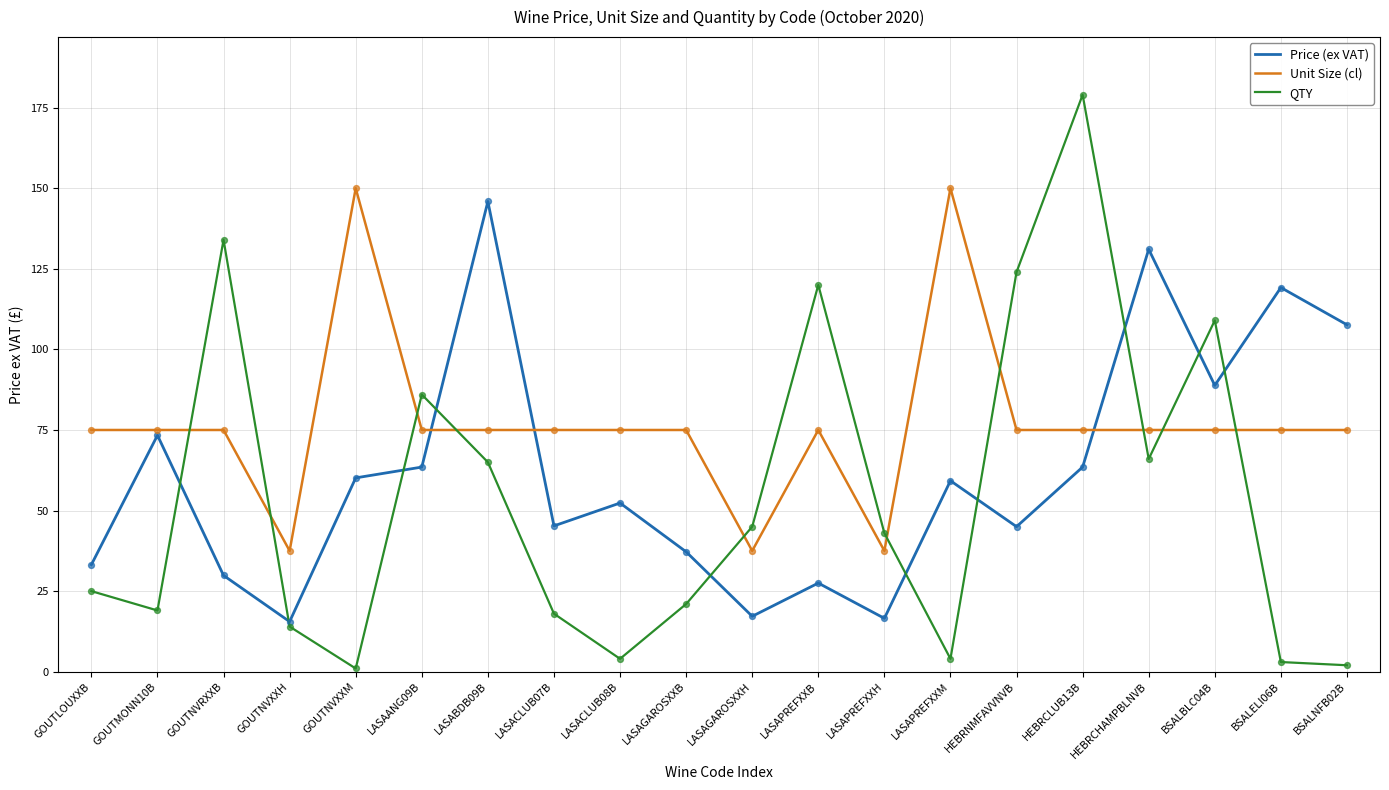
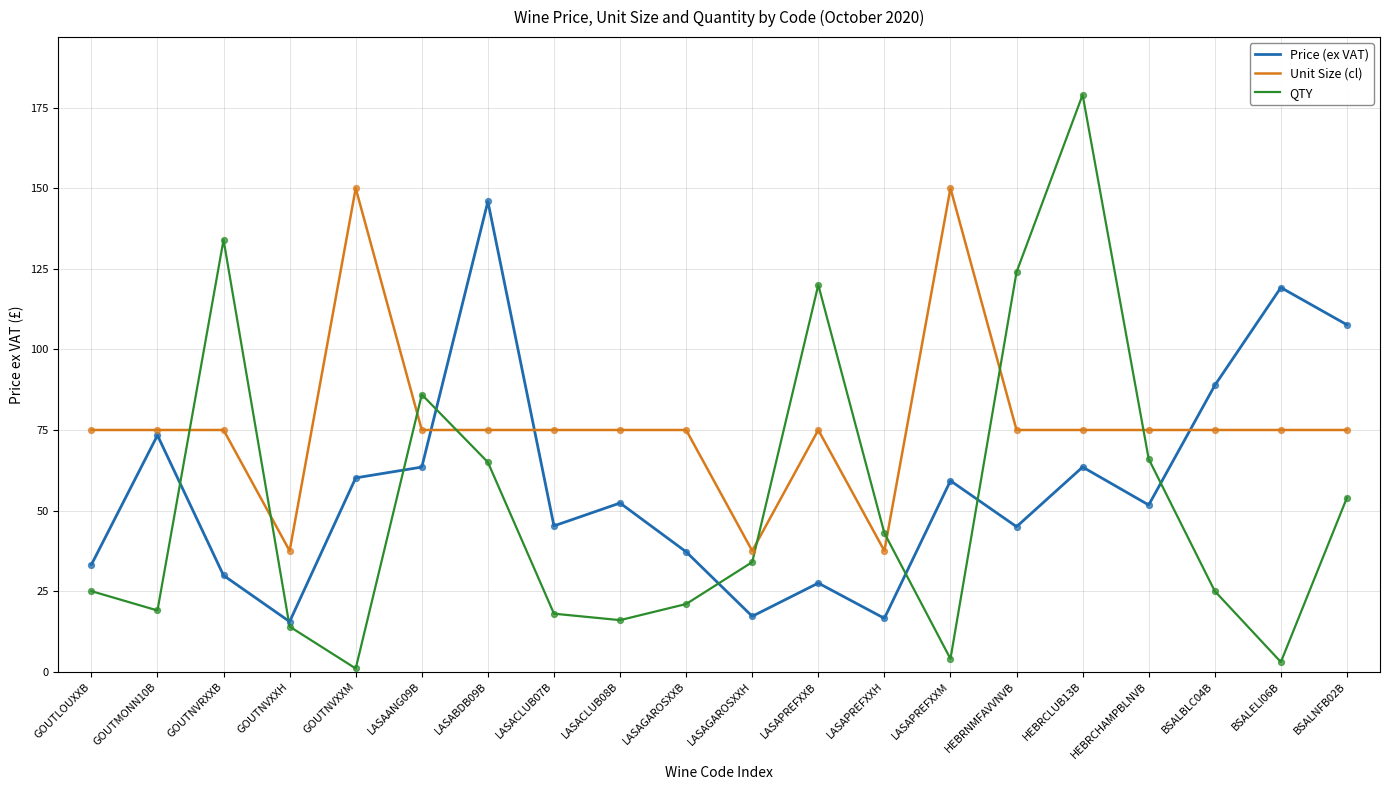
  {
    "Price (ex VAT)": {
      "GOUTLOUXXB": 33,
      "GOUTMONN10B": 73,
      "GOUTNVRXXB": 30,
      "GOUTNVXXH": 16,
      "GOUTNVXXM": 60,
      "LASAANG09B": 63,
      "LASABDB09B": 146,
      "LASACLUB07B": 45,
      "LASACLUB08B": 52,
      "LASAGAROSXXB": 37,
      "LASAGAROSXXH": 17,
      "LASAPREFXXB": 28,
      "LASAPREFXXH": 17,
      "LASAPREFXXM": 59,
      "HEBRNMFAVVNVB": 45,
      "HEBRCLUB13B": 64,
-     "HEBRCHAMPBLNVB": 131,
+     "HEBRCHAMPBLNVB": 52,
      "BSALBLC04B": 89,
      "BSALELI06B": 119,
      "BSALNFB02B": 108
    },
    "Unit Size (cl)": {
      "GOUTLOUXXB": 75,
      "GOUTMONN10B": 75,
      "GOUTNVRXXB": 75,
      "GOUTNVXXH": 38,
      "GOUTNVXXM": 150,
      "LASAANG09B": 75,
      "LASABDB09B": 75,
      "LASACLUB07B": 75,
      "LASACLUB08B": 75,
      "LASAGAROSXXB": 75,
      "LASAGAROSXXH": 38,
      "LASAPREFXXB": 75,
      "LASAPREFXXH": 38,
      "LASAPREFXXM": 150,
      "HEBRNMFAVVNVB": 75,
      "HEBRCLUB13B": 75,
      "HEBRCHAMPBLNVB": 75,
      "BSALBLC04B": 75,
      "BSALELI06B": 75,
      "BSALNFB02B": 75
    },
    "QTY": {
      "GOUTLOUXXB": 25,
      "GOUTMONN10B": 19,
      "GOUTNVRXXB": 134,
      "GOUTNVXXH": 14,
      "GOUTNVXXM": 1,
      "LASAANG09B": 86,
      "LASABDB09B": 65,
      "LASACLUB07B": 18,
-     "LASACLUB08B": 4,
+     "LASACLUB08B": 16,
      "LASAGAROSXXB": 21,
-     "LASAGAROSXXH": 45,
+     "LASAGAROSXXH": 34,
      "LASAPREFXXB": 120,
      "LASAPREFXXH": 43,
      "LASAPREFXXM": 4,
      "HEBRNMFAVVNVB": 124,
      "HEBRCLUB13B": 179,
      "HEBRCHAMPBLNVB": 66,
-     "BSALBLC04B": 109,
+     "BSALBLC04B": 25,
      "BSALELI06B": 3,
-     "BSALNFB02B": 2
+     "BSALNFB02B": 54
    }
  }
